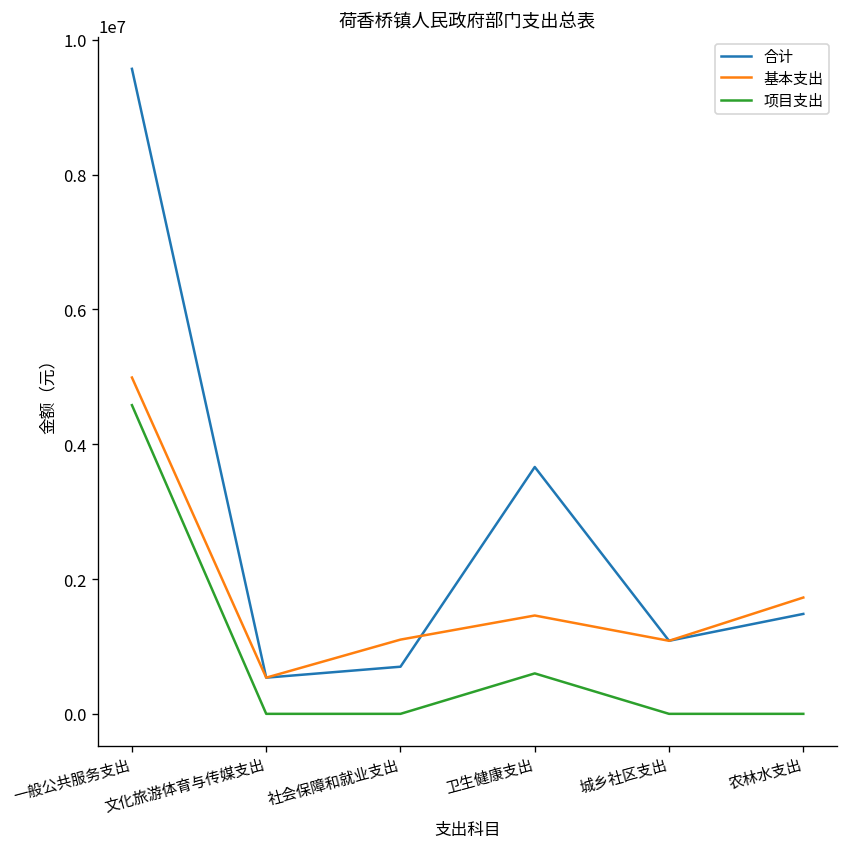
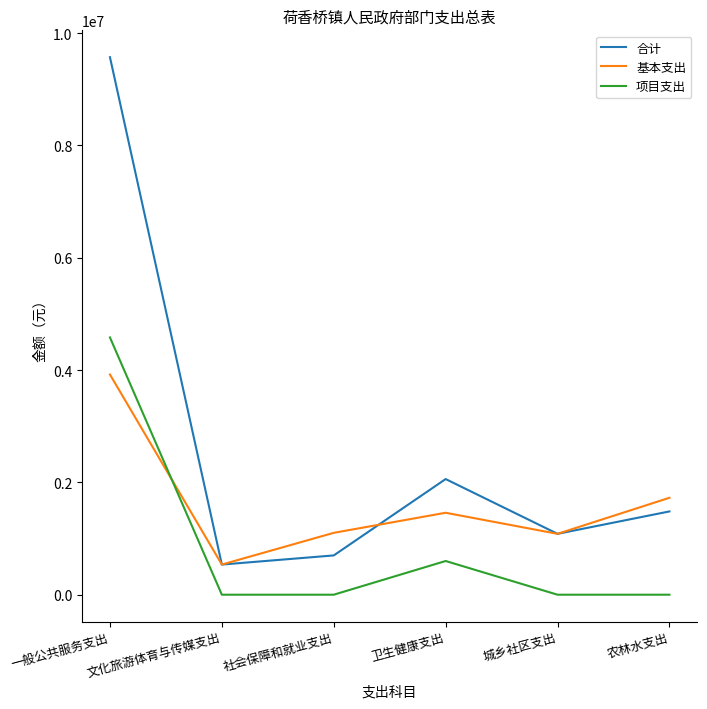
  {
    "合计": {
      "一般公共服务支出": 9600000,
      "社会保障和就业支出": 700000,
-     "卫生健康支出": 3700000,
+     "卫生健康支出": 2100000,
      "农林水支出": 1500000
    },
    "基本支出": {
-     "一般公共服务支出": 5000000,
+     "一般公共服务支出": 3900000,
      "社会保障和就业支出": 1100000,
      "卫生健康支出": 1500000,
      "农林水支出": 1700000
    },
    "项目支出": {
      "一般公共服务支出": 4600000,
      "文化旅游体育与传媒支出": 0,
      "社会保障和就业支出": 0,
      "卫生健康支出": 600000,
      "城乡社区支出": 0,
      "农林水支出": 0
    }
  }
